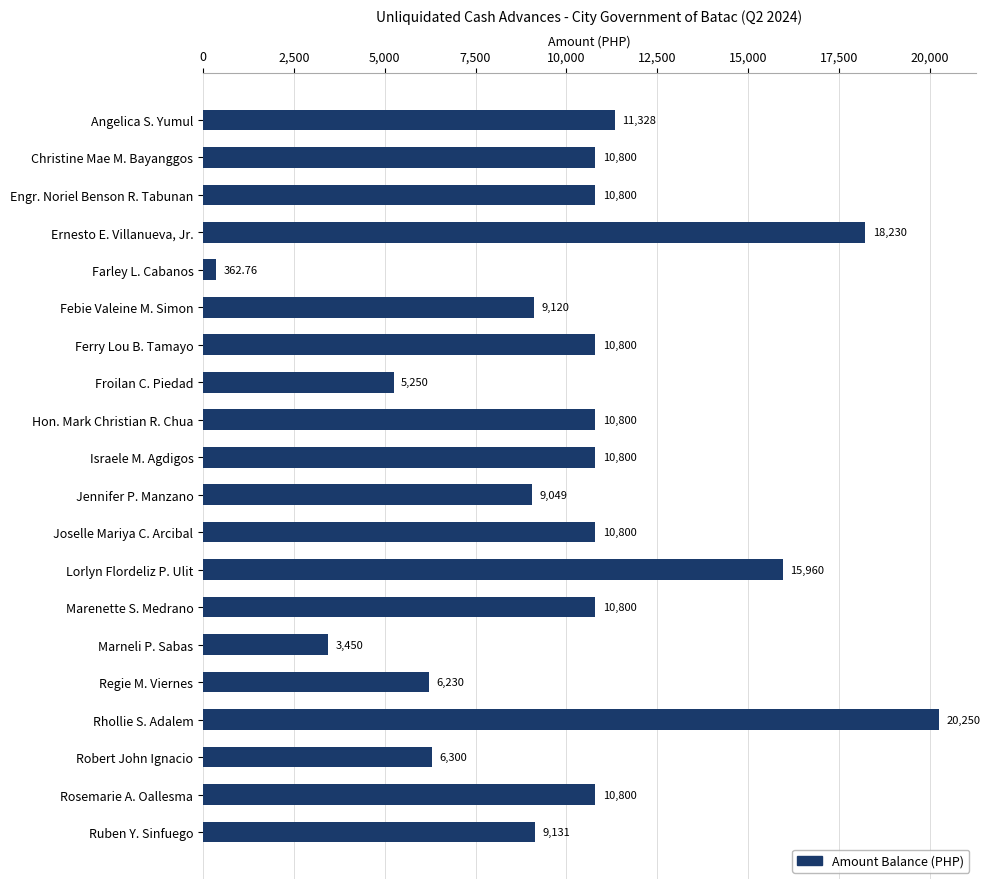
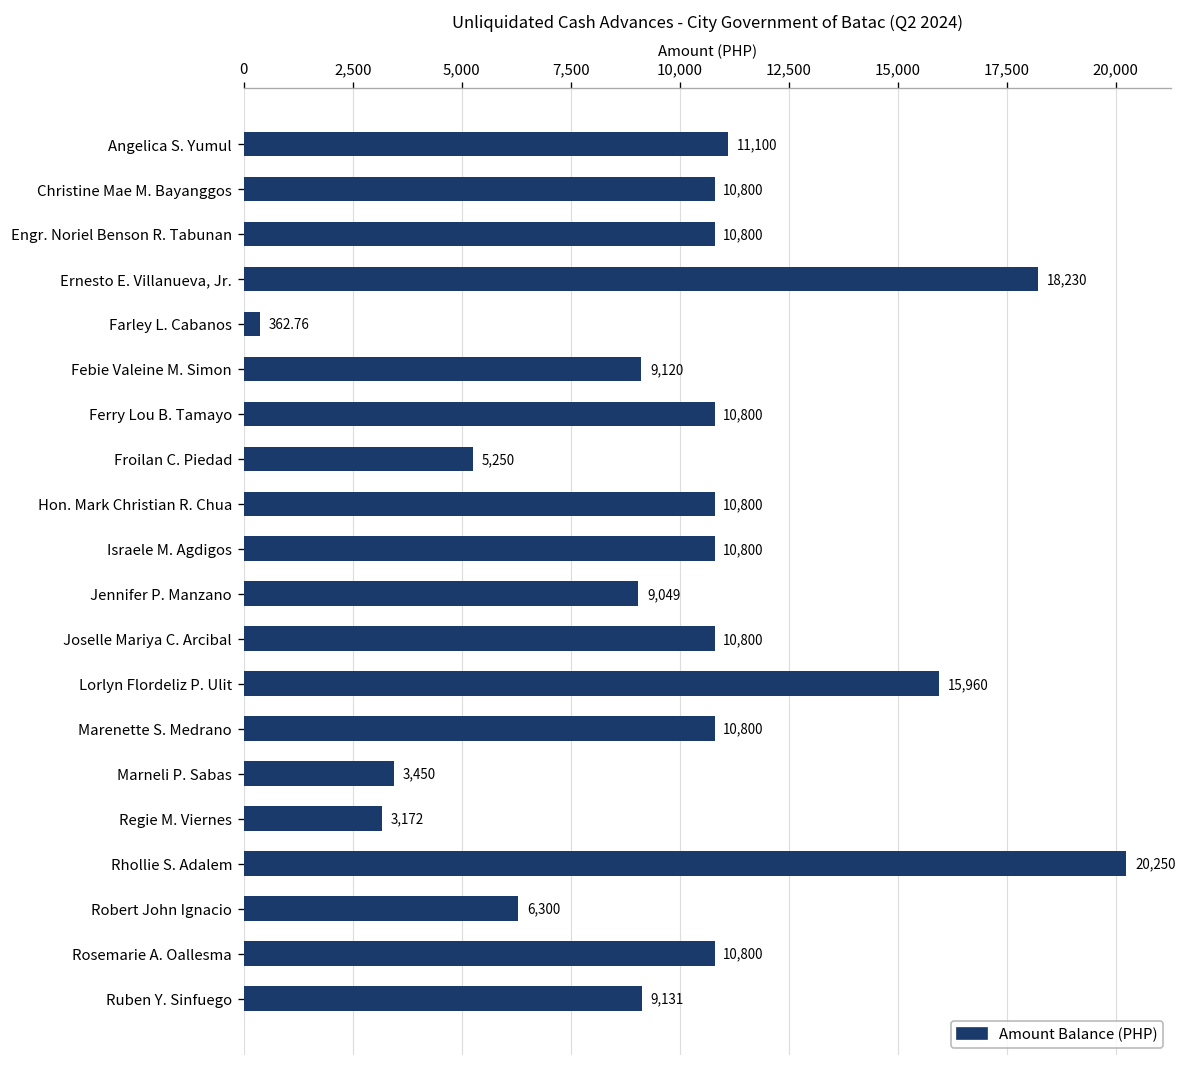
  {
-   "Angelica S. Yumul": "11,328",
+   "Angelica S. Yumul": "11,100",
    "Christine Mae M. Bayanggos": "10,800",
    "Engr. Noriel Benson R. Tabunan": "10,800",
    "Ernesto E. Villanueva, Jr.": "18,230",
    "Farley L. Cabanos": "362.76",
    "Febie Valeine M. Simon": "9,120",
    "Ferry Lou B. Tamayo": "10,800",
    "Froilan C. Piedad": "5,250",
    "Hon. Mark Christian R. Chua": "10,800",
    "Israele M. Agdigos": "10,800",
    "Jennifer P. Manzano": "9,049",
    "Joselle Mariya C. Arcibal": "10,800",
    "Lorlyn Flordeliz P. Ulit": "15,960",
    "Marenette S. Medrano": "10,800",
    "Marneli P. Sabas": "3,450",
-   "Regie M. Viernes": "6,230",
+   "Regie M. Viernes": "3,172",
    "Rhollie S. Adalem": "20,250",
    "Robert John Ignacio": "6,300",
    "Rosemarie A. Oallesma": "10,800",
    "Ruben Y. Sinfuego": "9,131"
  }
